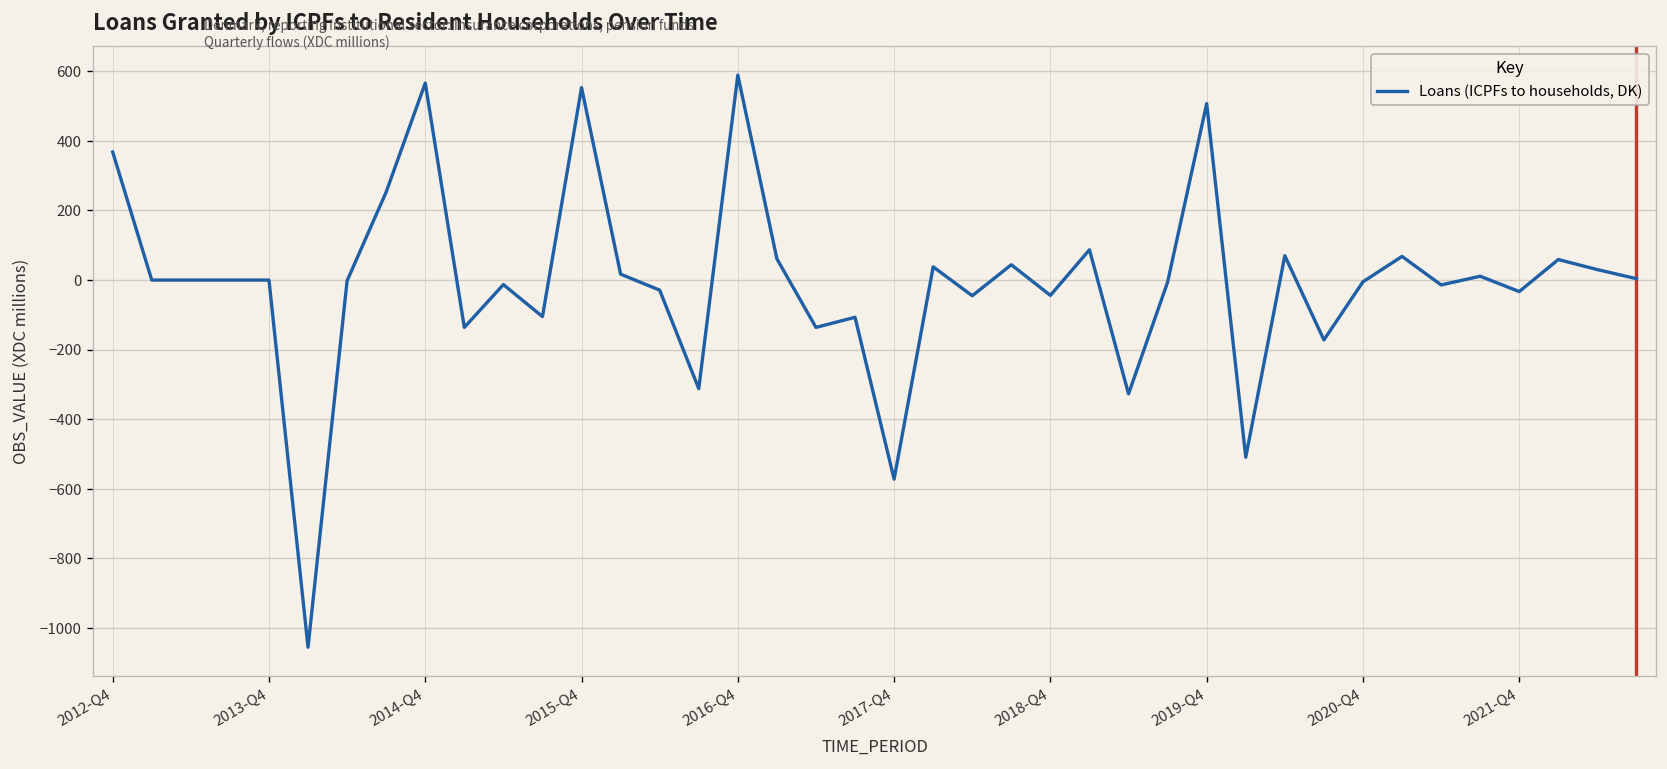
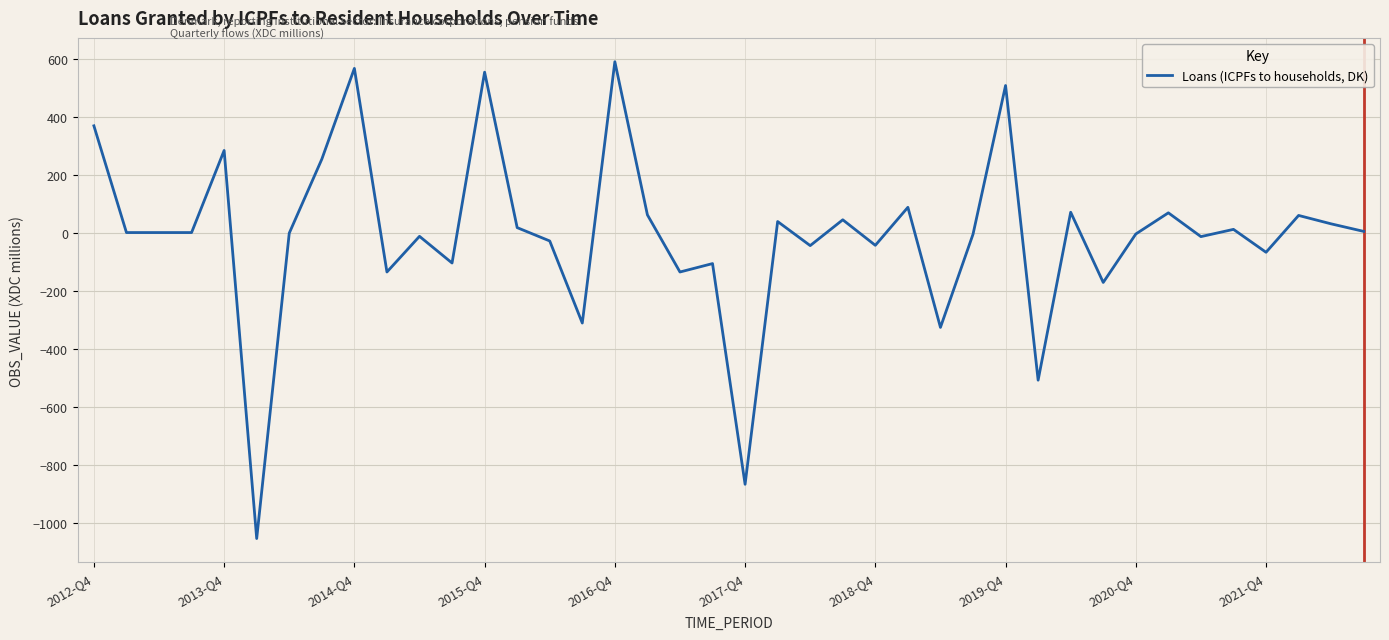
  {
    "2012-Q4": 370,
-   "2013-Q4": 0,
+   "2013-Q4": 280,
    "2014-Q4": 570,
    "2015-Q4": 550,
    "2016-Q4": 590,
-   "2017-Q4": -570,
+   "2017-Q4": -870,
    "2018-Q4": -40,
    "2019-Q4": 510,
    "2020-Q4": -10,
-   "2021-Q4": -30
+   "2021-Q4": -70
  }
